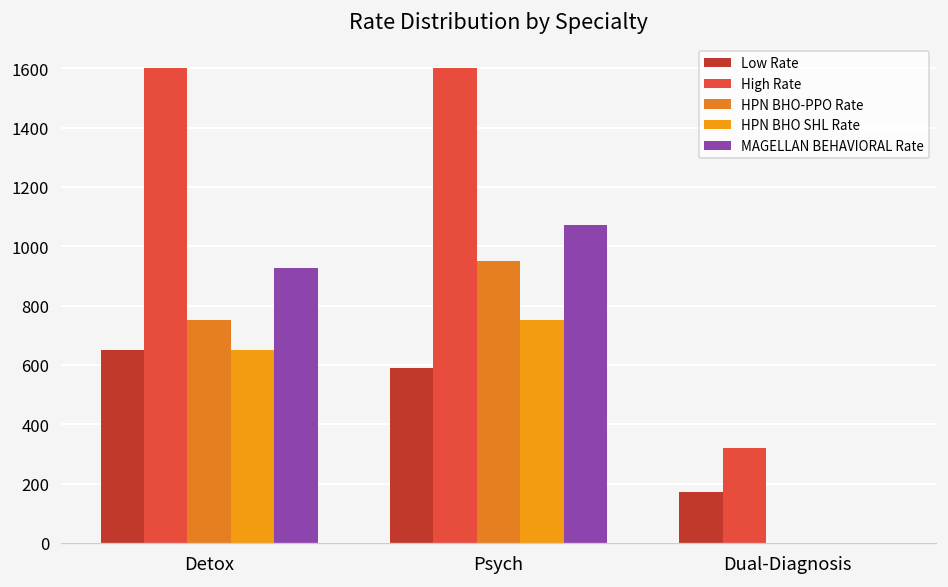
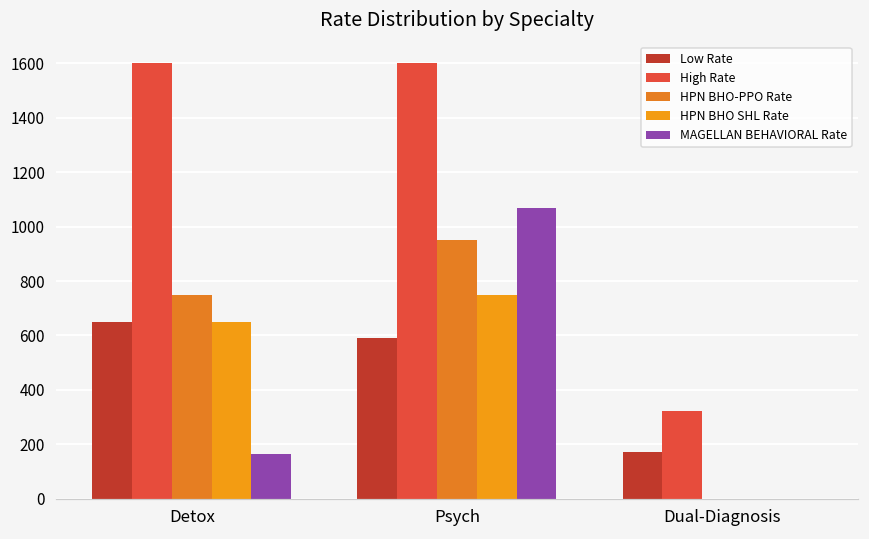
  {
    "MAGELLAN BEHAVIORAL Rate": {
-     "Detox": 930,
+     "Detox": 160,
      "Psych": 1070,
      "Dual-Diagnosis": 0
    }
  }
